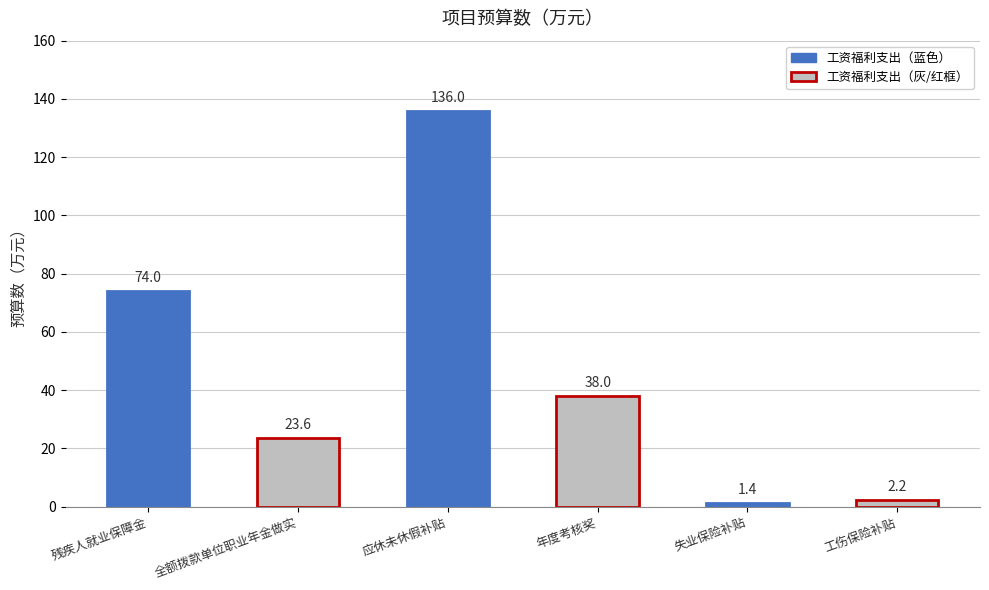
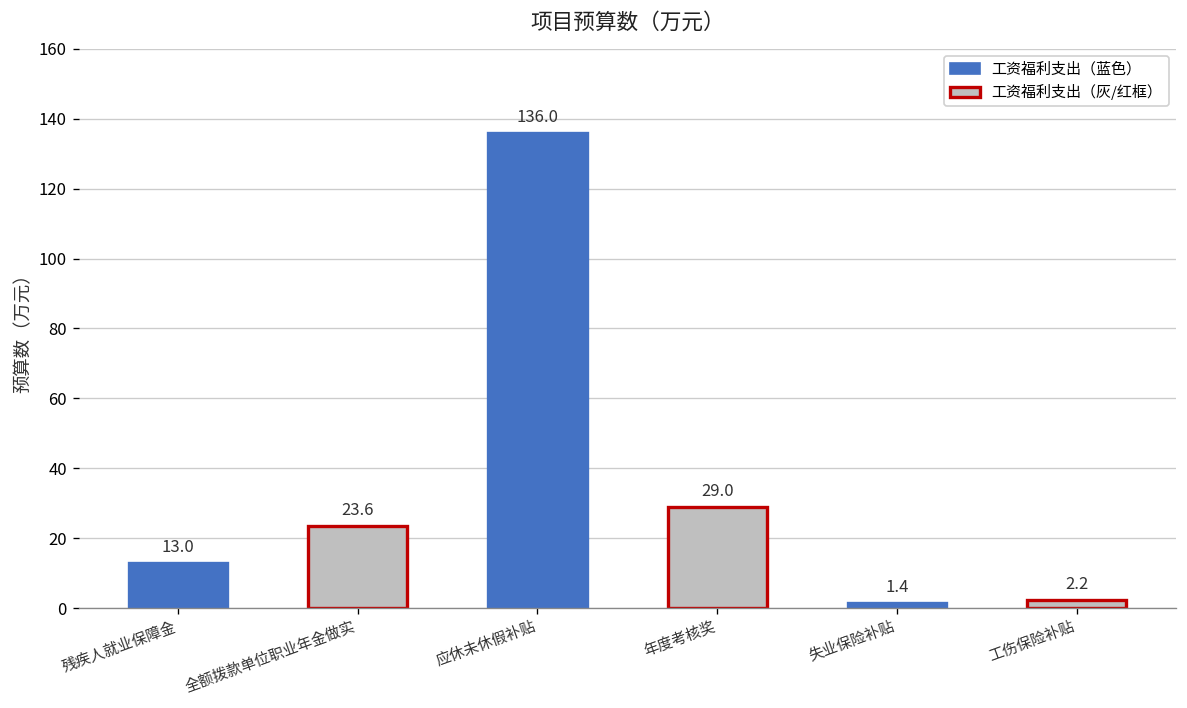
  {
-   "残疾人就业保障金": 74.0,
+   "残疾人就业保障金": 13.0,
    "全额拨款单位职业年金做实": 23.6,
    "应休未休假补贴": 136.0,
-   "年度考核奖": 38.0,
+   "年度考核奖": 29.0,
    "失业保险补贴": 1.4,
    "工伤保险补贴": 2.2
  }
